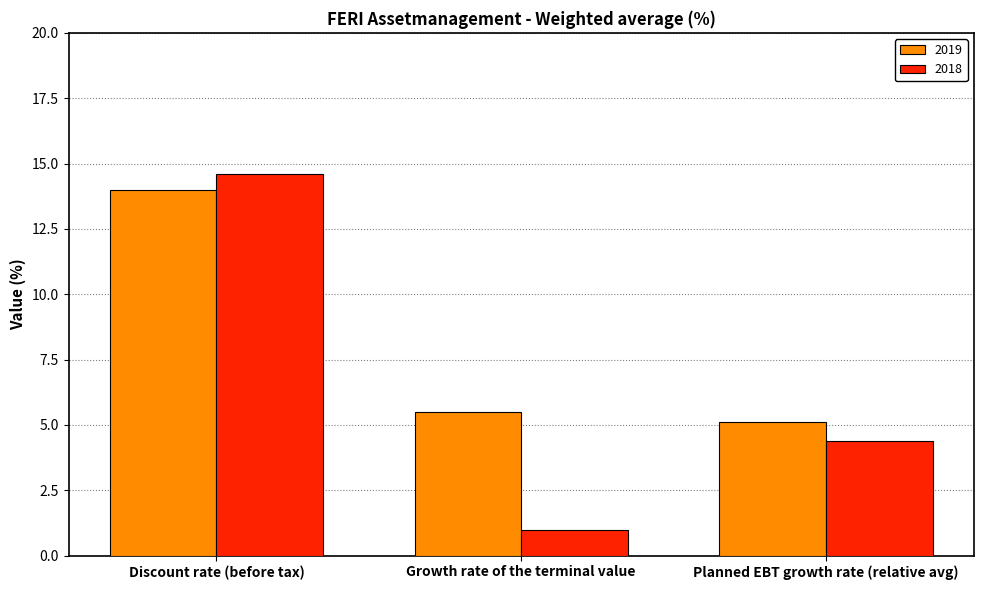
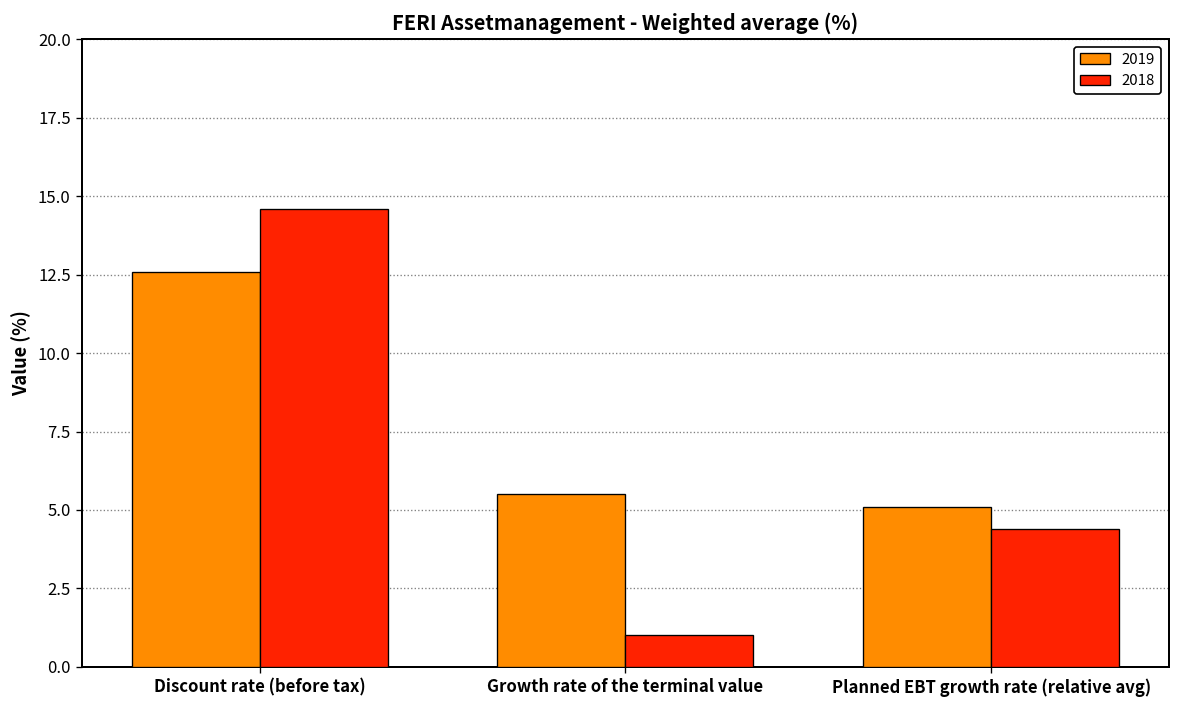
  {
    "2019": {
-     "Discount rate (before tax)": 14.0,
+     "Discount rate (before tax)": 12.6,
      "Growth rate of the terminal value": 5.5,
      "Planned EBT growth rate (relative avg)": 5.1
    },
    "2018": {
      "Discount rate (before tax)": 14.6,
      "Growth rate of the terminal value": 1.0,
      "Planned EBT growth rate (relative avg)": 4.4
    }
  }
